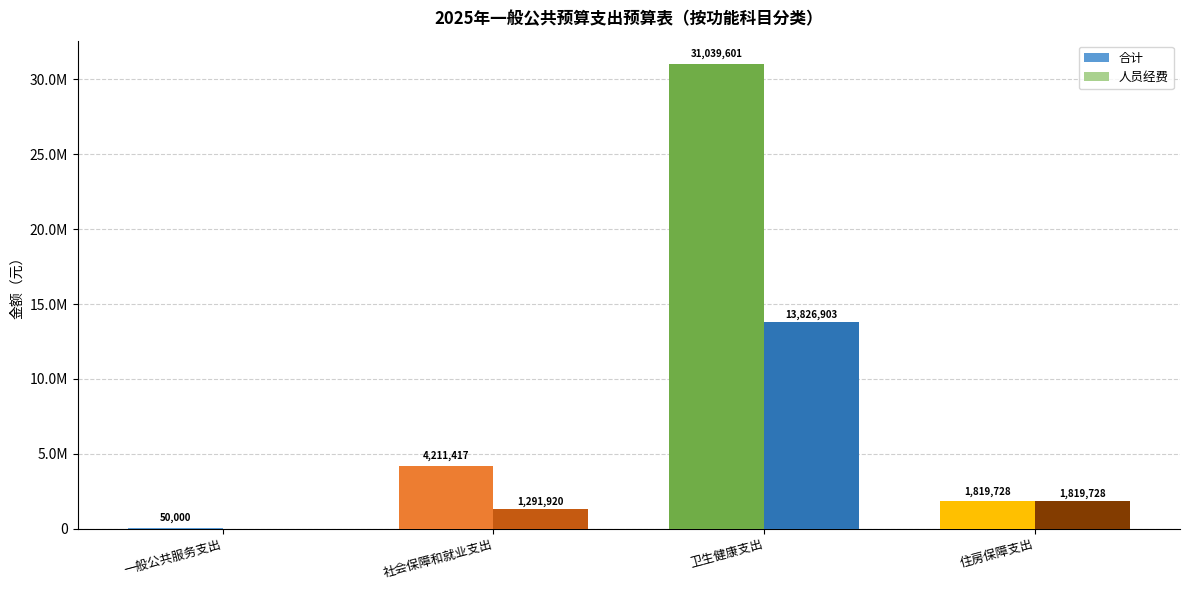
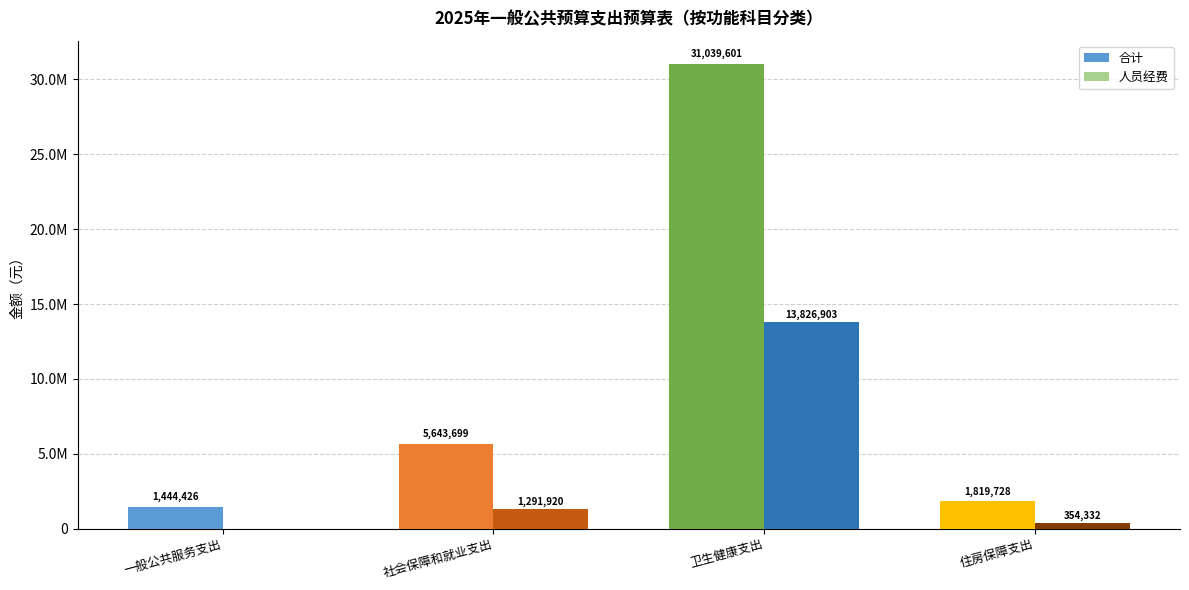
  {
    "合计": {
-     "一般公共服务支出": "50,000",
-     "社会保障和就业支出": "4,211,417",
+     "一般公共服务支出": "1,444,426",
+     "社会保障和就业支出": "5,643,699",
      "卫生健康支出": "31,039,601",
      "住房保障支出": "1,819,728"
    },
    "人员经费": {
      "社会保障和就业支出": "1,291,920",
      "卫生健康支出": "13,826,903",
-     "住房保障支出": "1,819,728"
+     "住房保障支出": "354,332"
    }
  }
